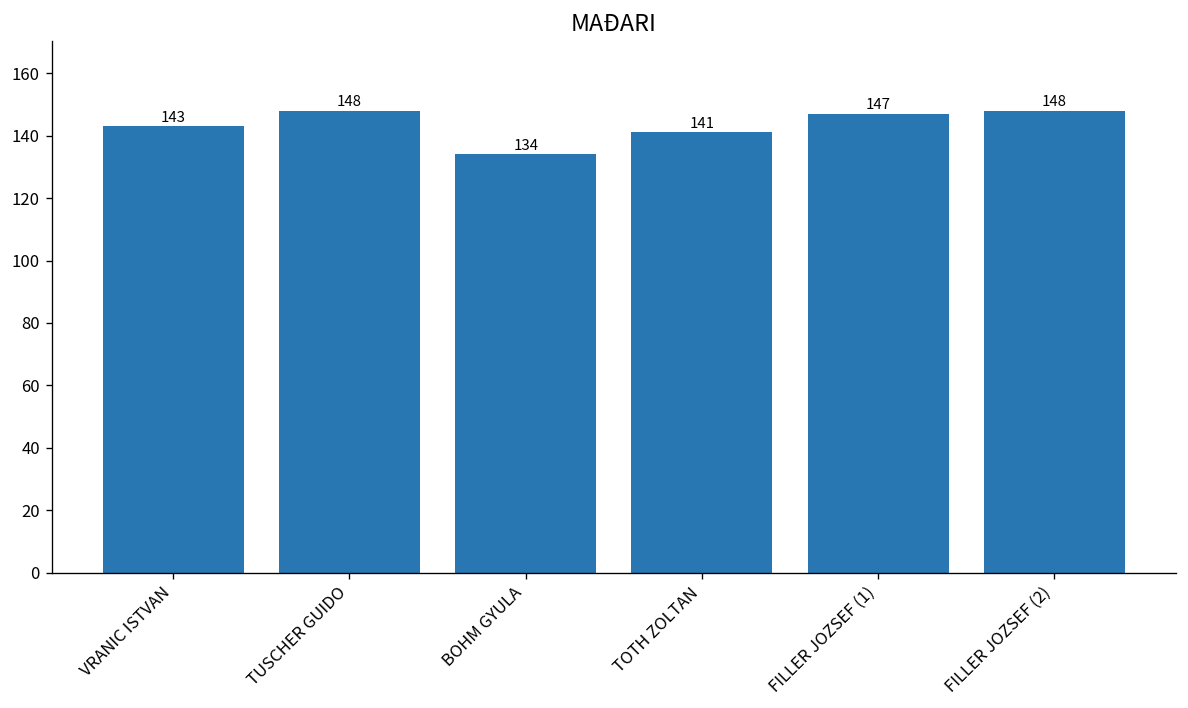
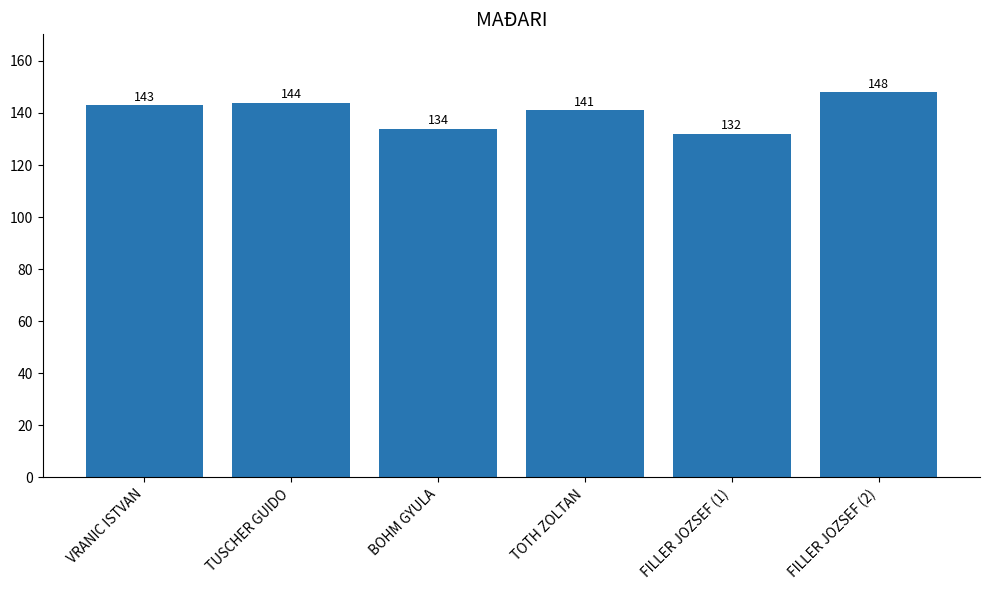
  {
    "VRANIC ISTVAN": 143,
-   "TUSCHER GUIDO": 148,
+   "TUSCHER GUIDO": 144,
    "BOHM GYULA": 134,
    "TOTH ZOLTAN": 141,
-   "FILLER JOZSEF (1)": 147,
+   "FILLER JOZSEF (1)": 132,
    "FILLER JOZSEF (2)": 148
  }
